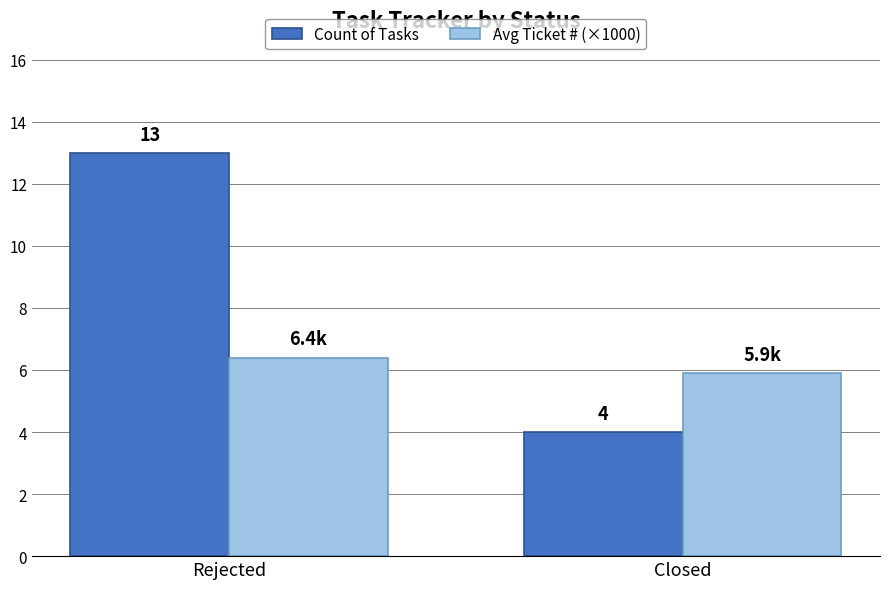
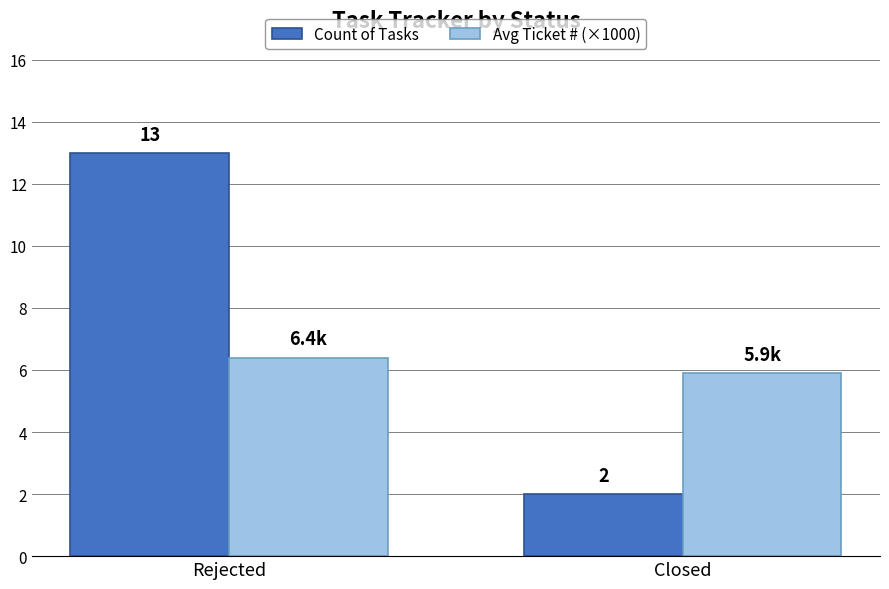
  {
    "Count of Tasks": {
      "Rejected": "13",
-     "Closed": "4"
+     "Closed": "2"
    },
    "Avg Ticket # (×1000)": {
      "Rejected": "6.4k",
      "Closed": "5.9k"
    }
  }
